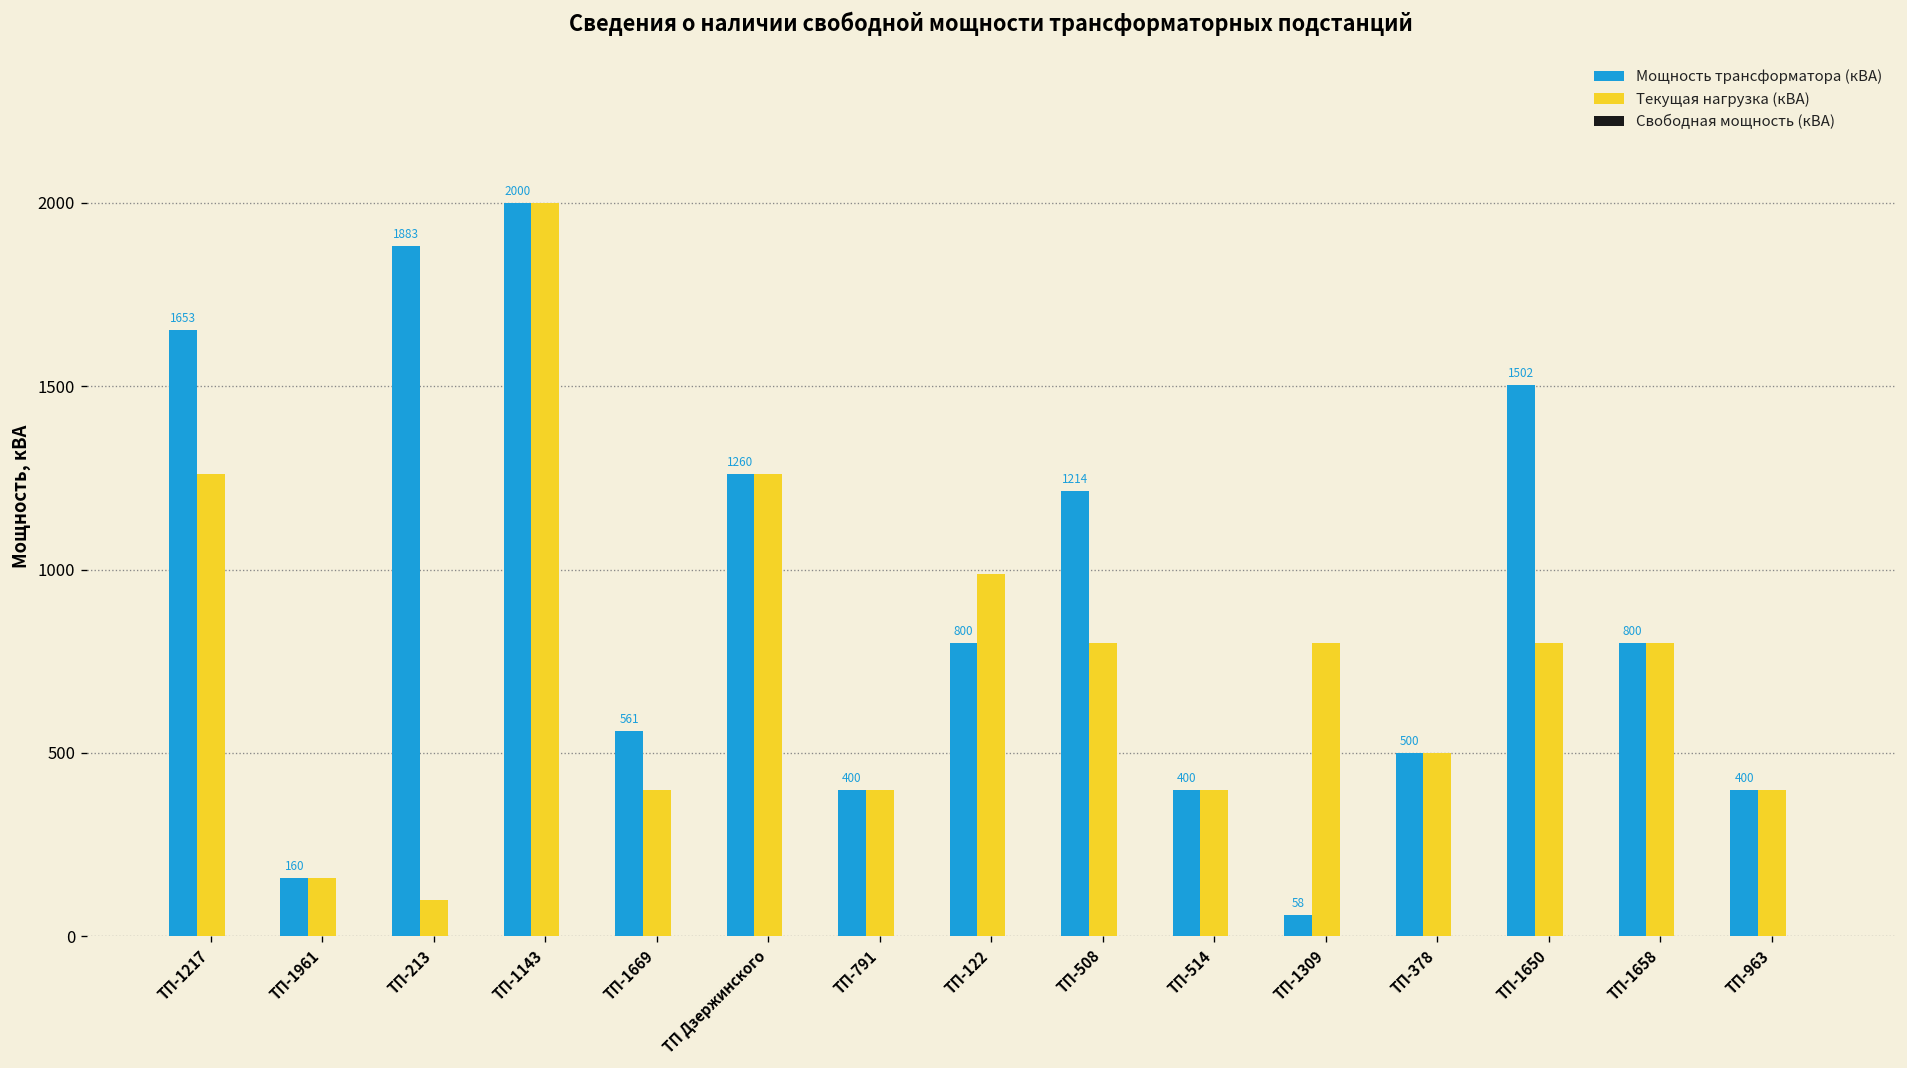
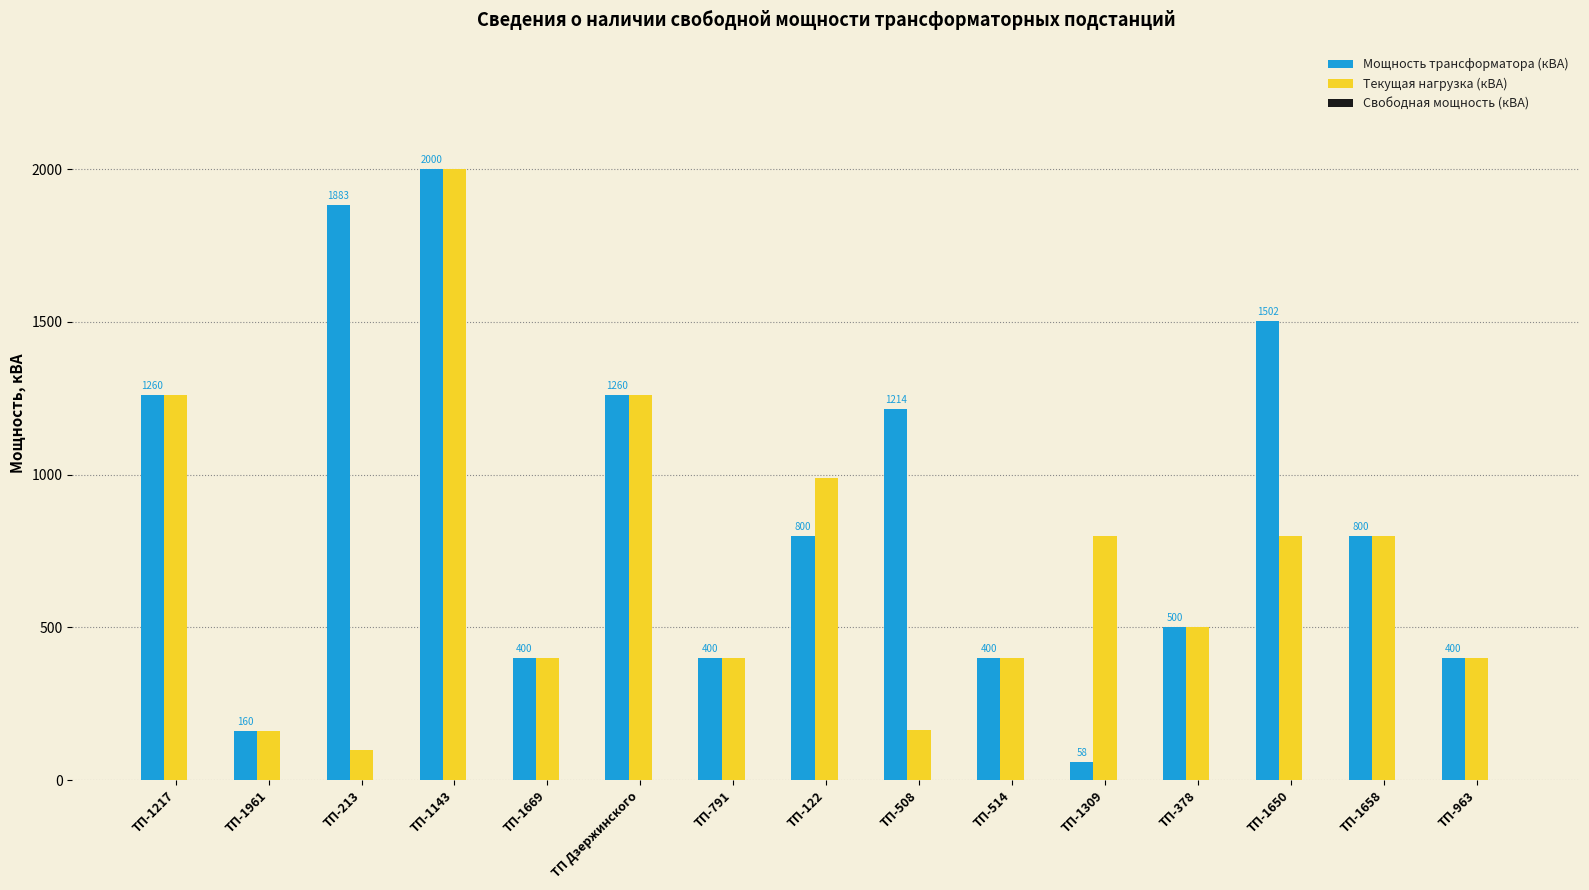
  {
    "Мощность трансформатора (кВА)": {
-     "ТП-1217": 1653,
+     "ТП-1217": 1260,
      "ТП-1961": 160,
      "ТП-213": 1883,
      "ТП-1143": 2000,
-     "ТП-1669": 561,
+     "ТП-1669": 400,
      "ТП Дзержинского": 1260,
      "ТП-791": 400,
      "ТП-122": 800,
      "ТП-508": 1214,
      "ТП-514": 400,
      "ТП-1309": 58,
      "ТП-378": 500,
      "ТП-1650": 1502,
      "ТП-1658": 800,
      "ТП-963": 400
    },
    "Текущая нагрузка (кВА)": {
      "ТП-213": 100,
      "ТП-122": 990,
-     "ТП-508": 800,
+     "ТП-508": 170,
      "ТП-1309": 800,
      "ТП-1650": 800
    },
    "Свободная мощность (кВА)": {
      "ТП-1217": 0,
      "ТП-1961": 0,
      "ТП-213": 0,
      "ТП-1143": 0,
      "ТП-1669": 0,
      "ТП Дзержинского": 0,
      "ТП-791": 0,
      "ТП-122": 0,
      "ТП-508": 0,
      "ТП-514": 0,
      "ТП-1309": 0,
      "ТП-378": 0,
      "ТП-1650": 0,
      "ТП-1658": 0,
      "ТП-963": 0
    }
  }
